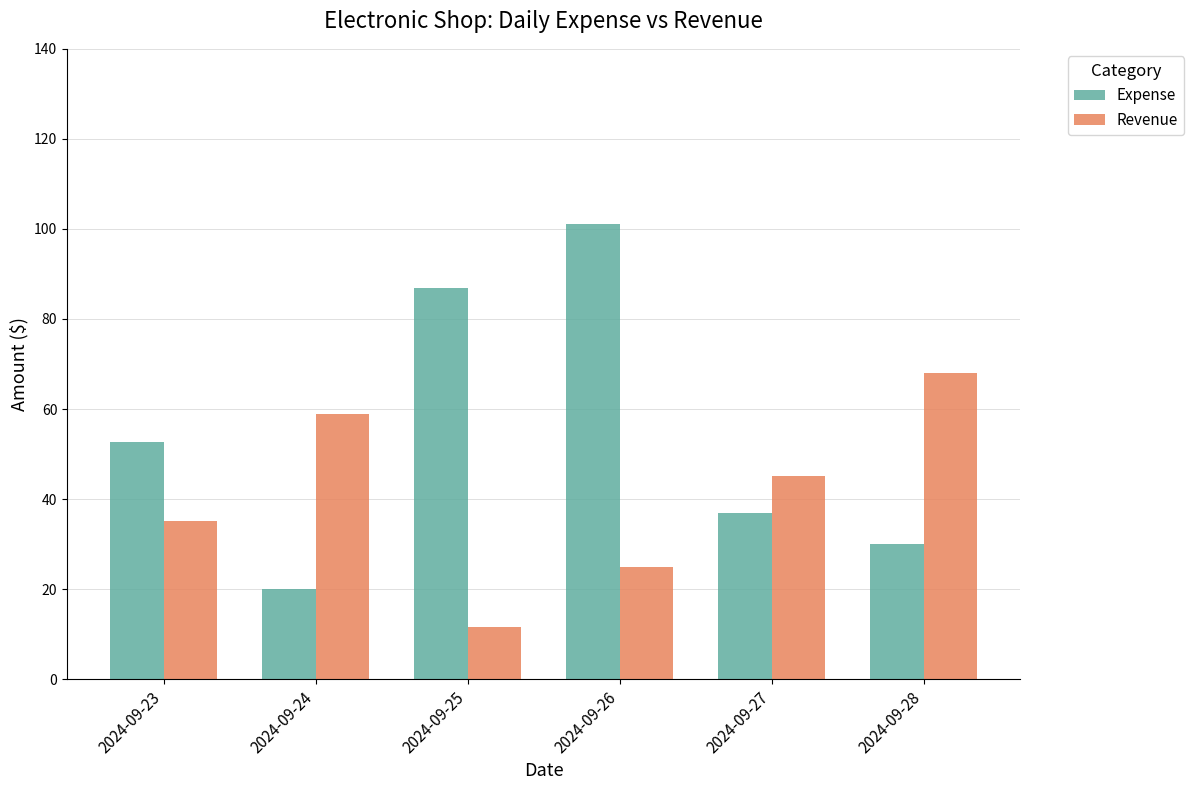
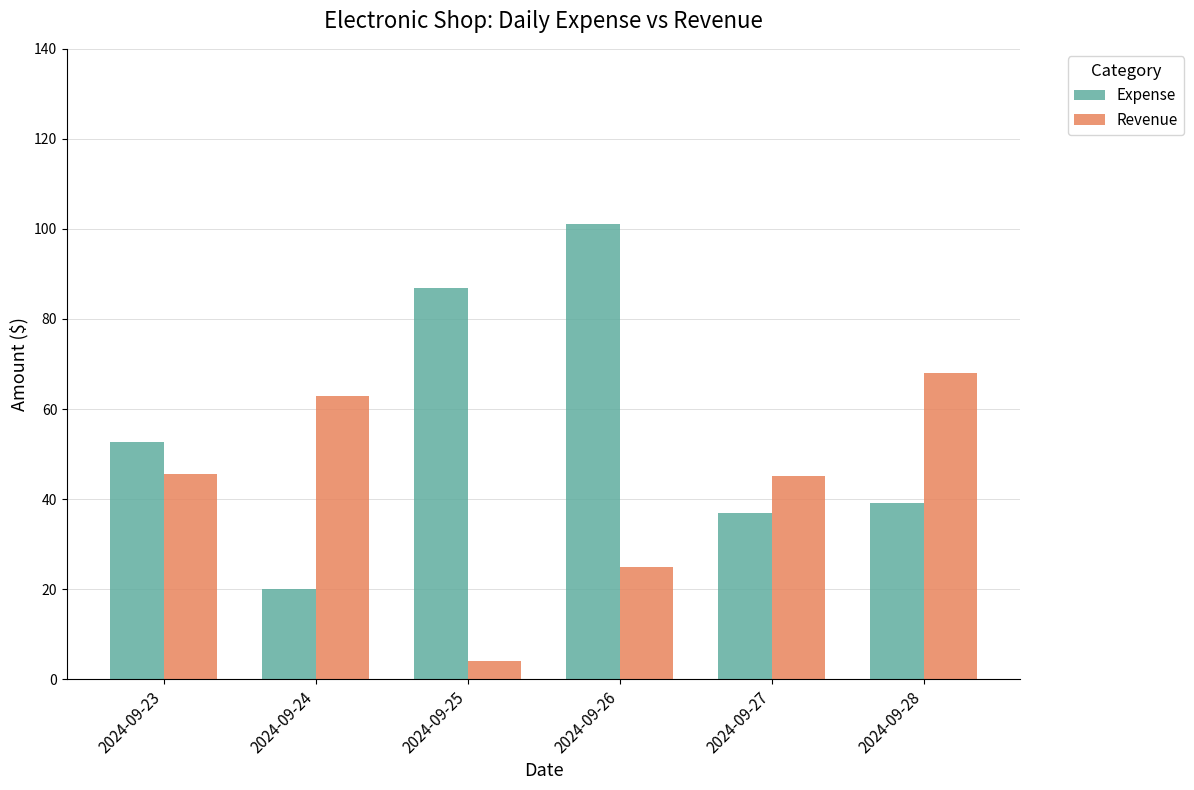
  {
    "Expense": {
      "2024-09-23": 53,
      "2024-09-24": 20,
      "2024-09-25": 87,
      "2024-09-26": 101,
      "2024-09-27": 37,
-     "2024-09-28": 30
+     "2024-09-28": 39
    },
    "Revenue": {
-     "2024-09-23": 35,
-     "2024-09-24": 59,
-     "2024-09-25": 12,
+     "2024-09-23": 46,
+     "2024-09-24": 63,
+     "2024-09-25": 4,
      "2024-09-26": 25,
      "2024-09-27": 45,
      "2024-09-28": 68
    }
  }
